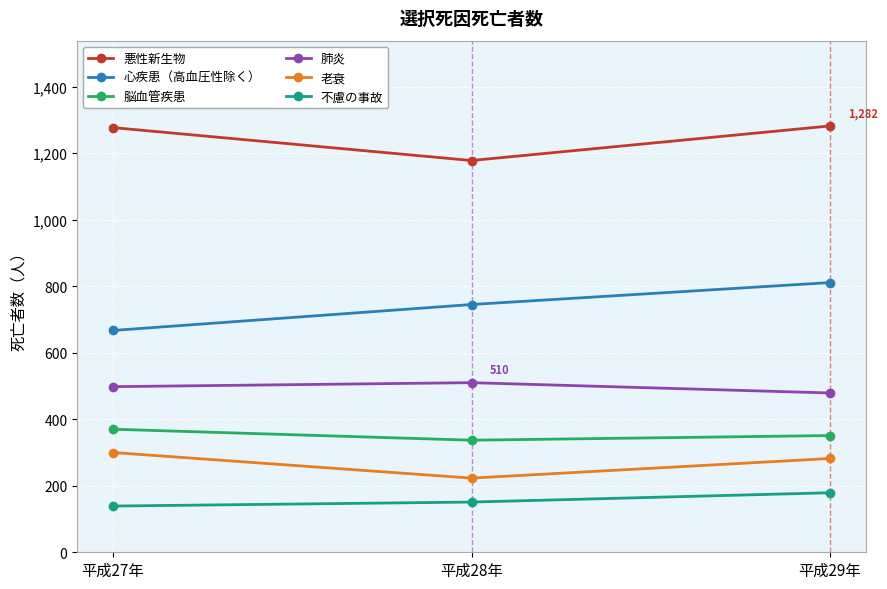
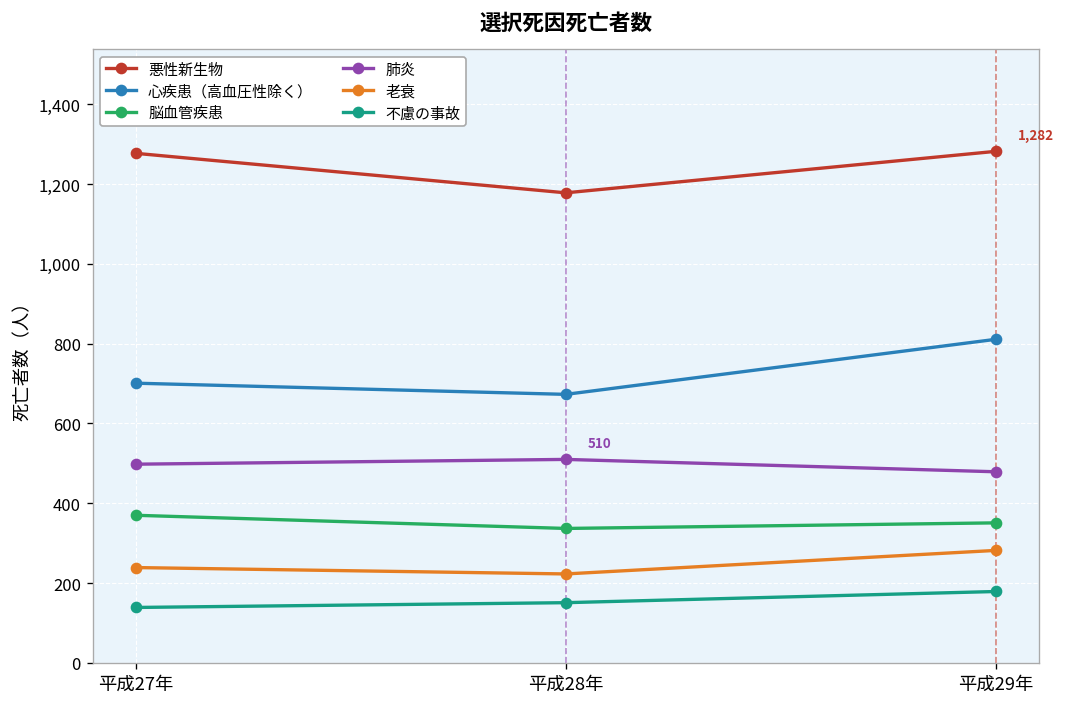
  {
    "悪性新生物": {
      "平成29年": "1,282"
    },
    "心疾患（高血圧性除く）": {
-     "平成27年": "670",
-     "平成28年": "750",
+     "平成27年": "700",
+     "平成28年": "670",
      "平成29年": "810"
    },
    "肺炎": {
      "平成28年": "510"
    },
    "老衰": {
-     "平成27年": "300",
+     "平成27年": "240",
      "平成28年": "220",
      "平成29年": "280"
    }
  }
